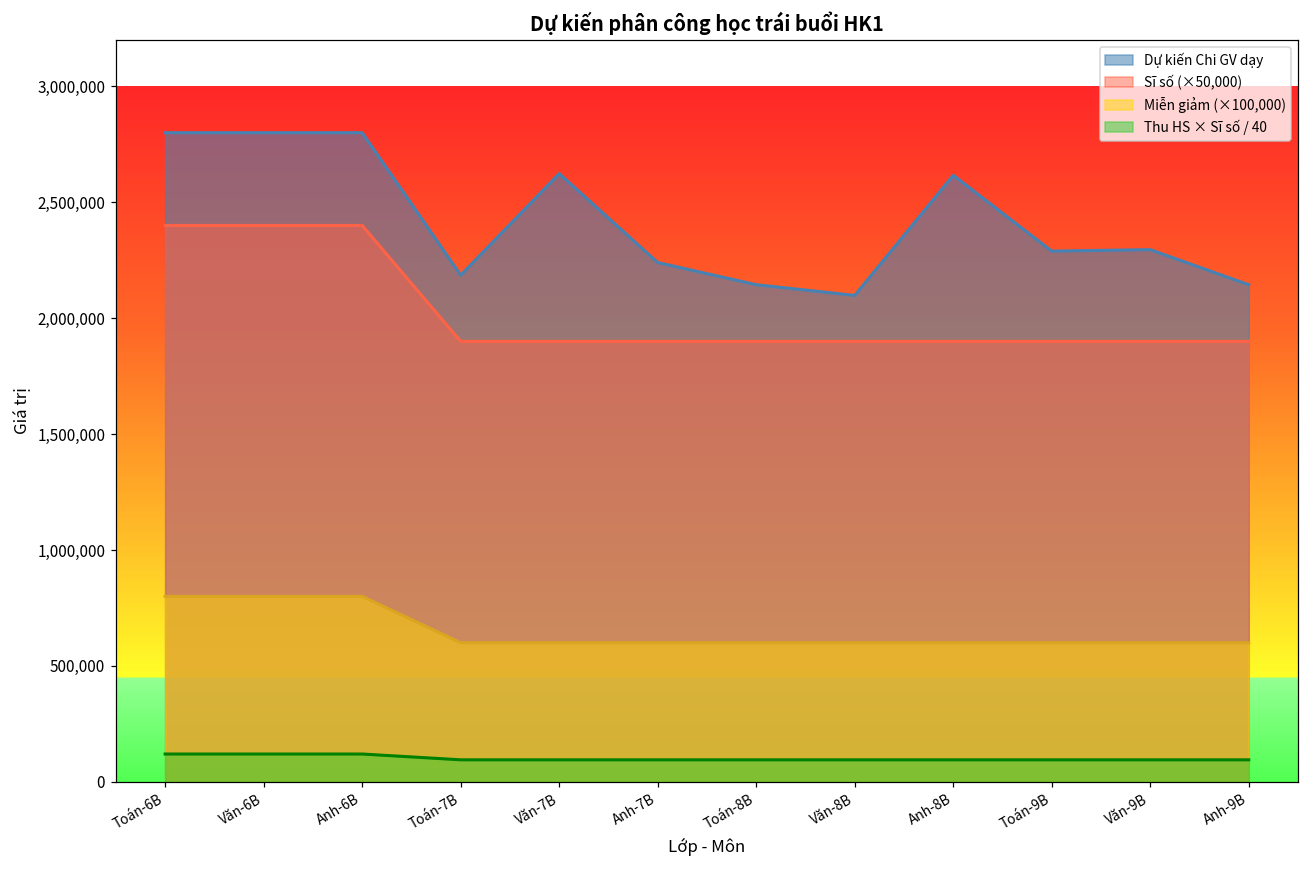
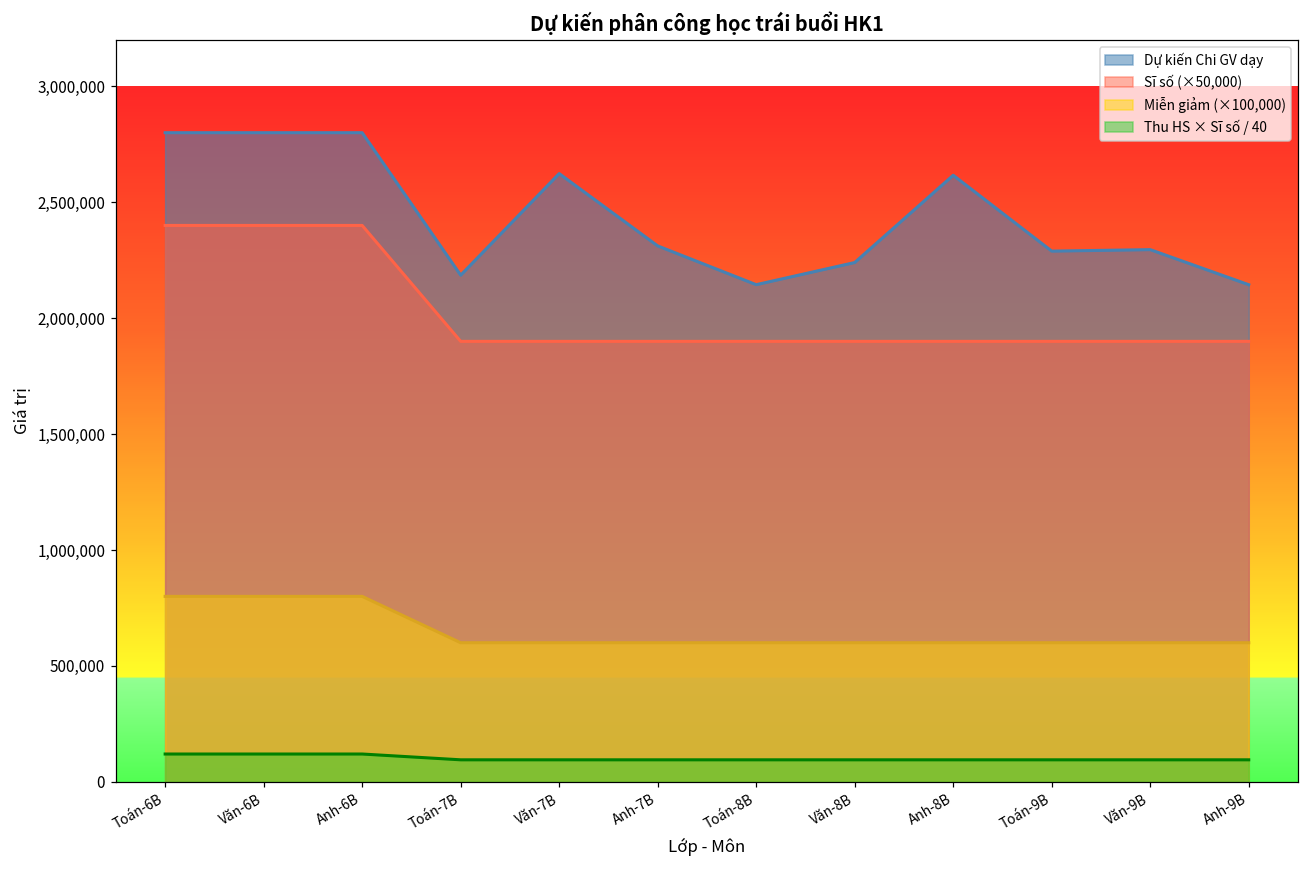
  {
    "Dự kiến Chi GV dạy": {
      "Toán-6B": "2,800,000",
      "Văn-6B": "2,800,000",
      "Anh-6B": "2,800,000",
      "Toán-7B": "2,190,000",
      "Văn-7B": "2,620,000",
-     "Anh-7B": "2,240,000",
+     "Anh-7B": "2,310,000",
      "Toán-8B": "2,140,000",
-     "Văn-8B": "2,100,000",
+     "Văn-8B": "2,240,000",
      "Anh-8B": "2,620,000",
      "Toán-9B": "2,290,000",
      "Văn-9B": "2,300,000",
      "Anh-9B": "2,140,000"
    },
    "Sĩ số (×50,000)": {
      "Toán-6B": "2,400,000",
      "Văn-6B": "2,400,000",
      "Anh-6B": "2,400,000",
      "Toán-7B": "1,900,000",
      "Văn-7B": "1,900,000",
      "Anh-7B": "1,900,000",
      "Toán-8B": "1,900,000",
      "Văn-8B": "1,900,000",
      "Anh-8B": "1,900,000",
      "Toán-9B": "1,900,000",
      "Văn-9B": "1,900,000",
      "Anh-9B": "1,900,000"
    },
    "Miễn giảm (×100,000)": {
      "Toán-6B": "800,000",
      "Văn-6B": "800,000",
      "Anh-6B": "800,000",
      "Toán-7B": "600,000",
      "Văn-7B": "600,000",
      "Anh-7B": "600,000",
      "Toán-8B": "600,000",
      "Văn-8B": "600,000",
      "Anh-8B": "600,000",
      "Toán-9B": "600,000",
      "Văn-9B": "600,000",
      "Anh-9B": "600,000"
    },
    "Thu HS × Sĩ số / 40": {
      "Toán-6B": "120,000",
      "Văn-6B": "120,000",
      "Anh-6B": "120,000",
      "Toán-7B": "100,000",
      "Văn-7B": "100,000",
      "Anh-7B": "100,000",
      "Toán-8B": "100,000",
      "Văn-8B": "100,000",
      "Anh-8B": "100,000",
      "Toán-9B": "100,000",
      "Văn-9B": "100,000",
      "Anh-9B": "100,000"
    }
  }
